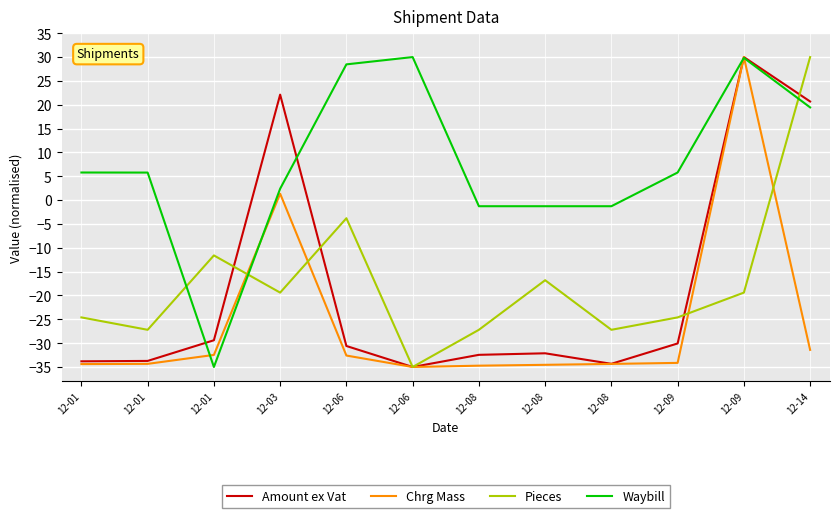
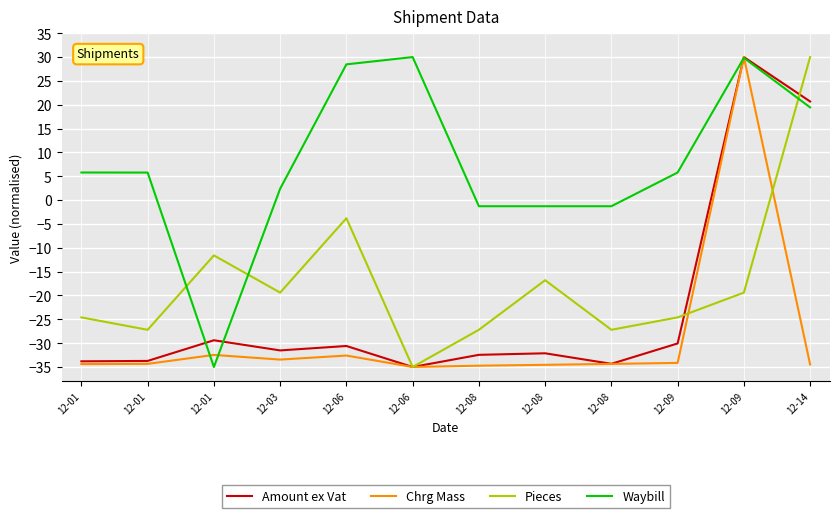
  {
    "Amount ex Vat": {
-     "12-03": 22,
+     "12-03": -32,
      "12-14": 21
    },
    "Chrg Mass": {
-     "12-03": 1,
-     "12-14": -31
+     "12-03": -33,
+     "12-14": -34
    },
    "Pieces": {
      "12-03": -19,
      "12-14": 30
    },
    "Waybill": {
      "12-03": 2,
      "12-14": 19
    }
  }
